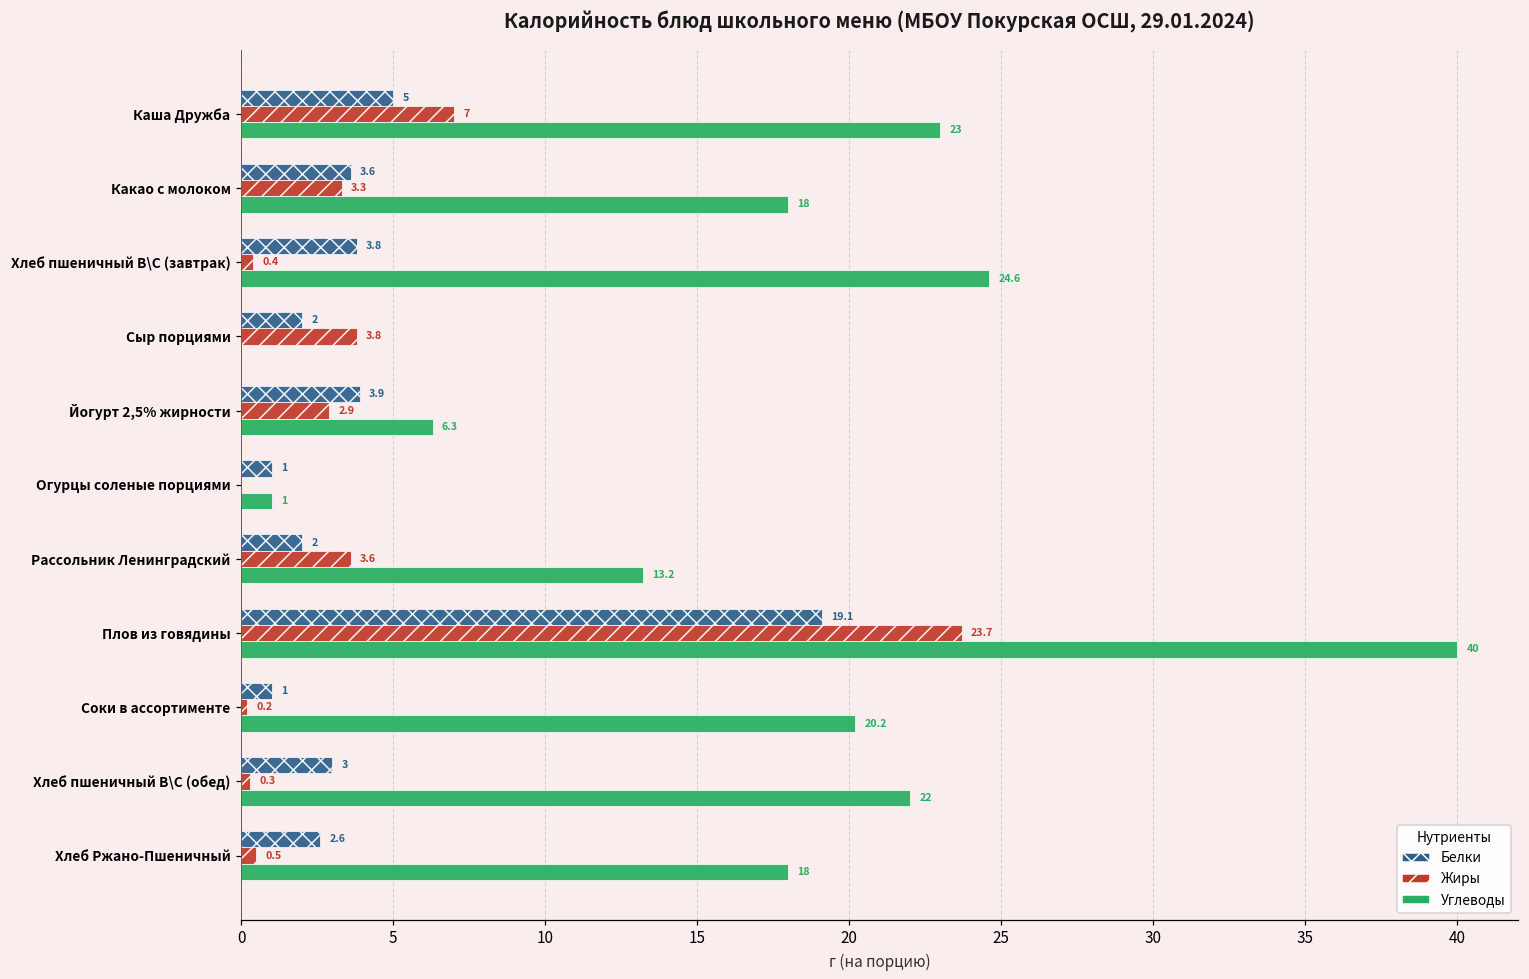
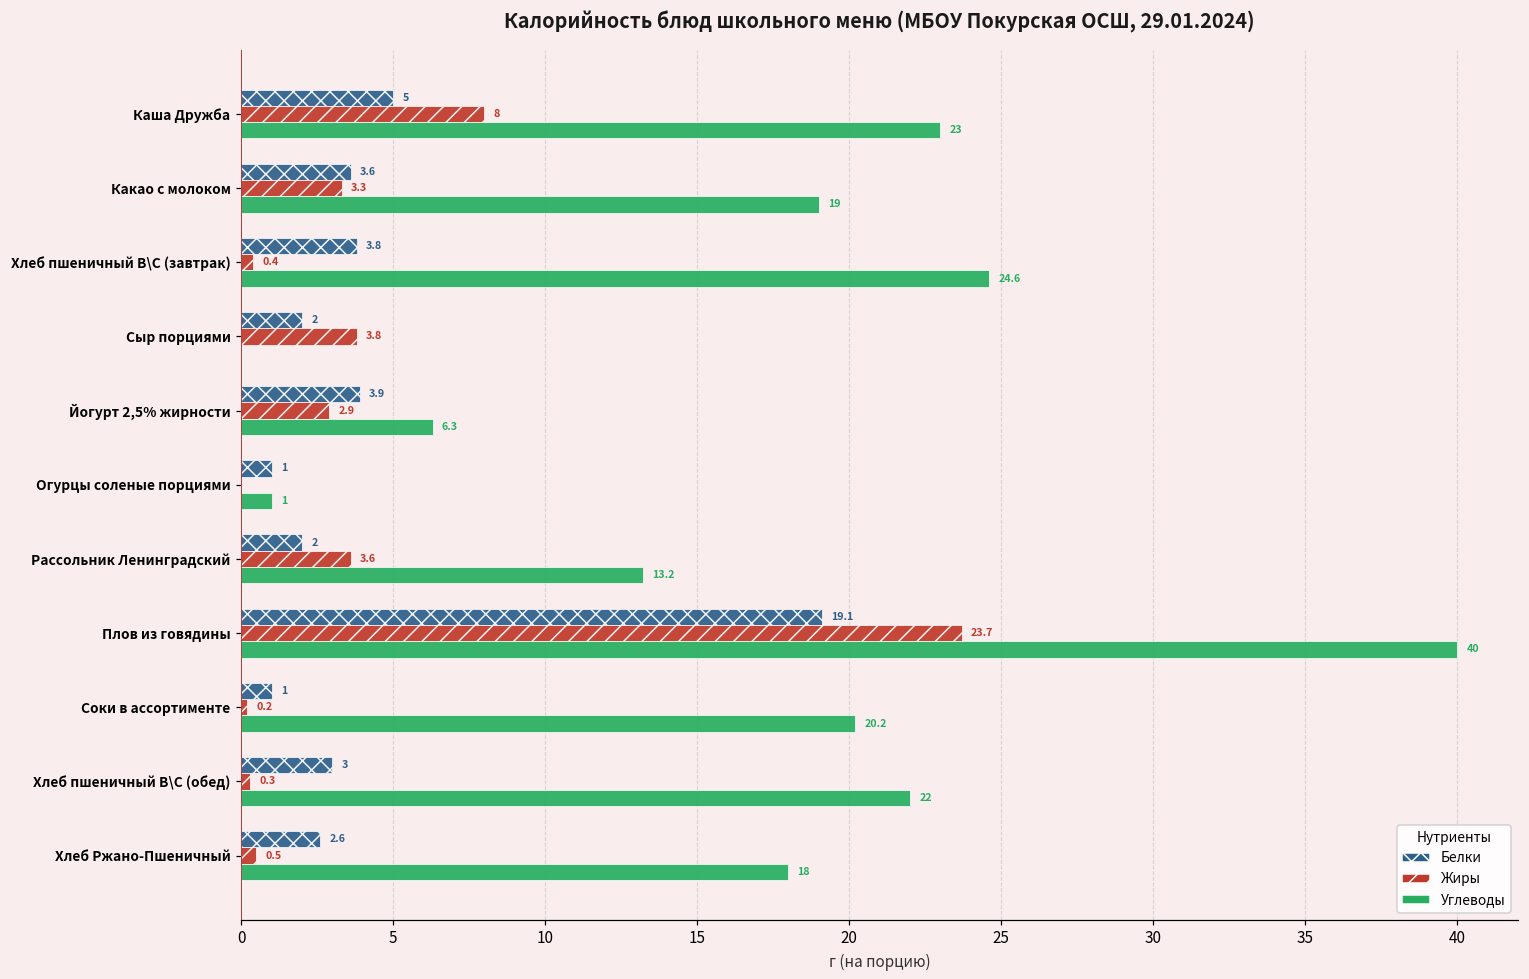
  {
    "Белки": {
      "Каша Дружба": 5,
      "Какао с молоком": 3.6,
      "Хлеб пшеничный В\\С (завтрак)": 3.8,
      "Сыр порциями": 2,
      "Йогурт 2,5% жирности": 3.9,
      "Огурцы соленые порциями": 1,
      "Рассольник Ленинградский": 2,
      "Плов из говядины": 19.1,
      "Соки в ассортименте": 1,
      "Хлеб пшеничный В\\С (обед)": 3,
      "Хлеб Ржано-Пшеничный": 2.6
    },
    "Жиры": {
-     "Каша Дружба": 7,
+     "Каша Дружба": 8,
      "Какао с молоком": 3.3,
      "Хлеб пшеничный В\\С (завтрак)": 0.4,
      "Сыр порциями": 3.8,
      "Йогурт 2,5% жирности": 2.9,
      "Рассольник Ленинградский": 3.6,
      "Плов из говядины": 23.7,
      "Соки в ассортименте": 0.2,
      "Хлеб пшеничный В\\С (обед)": 0.3,
      "Хлеб Ржано-Пшеничный": 0.5
    },
    "Углеводы": {
      "Каша Дружба": 23,
-     "Какао с молоком": 18,
+     "Какао с молоком": 19,
      "Хлеб пшеничный В\\С (завтрак)": 24.6,
      "Йогурт 2,5% жирности": 6.3,
      "Огурцы соленые порциями": 1,
      "Рассольник Ленинградский": 13.2,
      "Плов из говядины": 40,
      "Соки в ассортименте": 20.2,
      "Хлеб пшеничный В\\С (обед)": 22,
      "Хлеб Ржано-Пшеничный": 18
    }
  }
